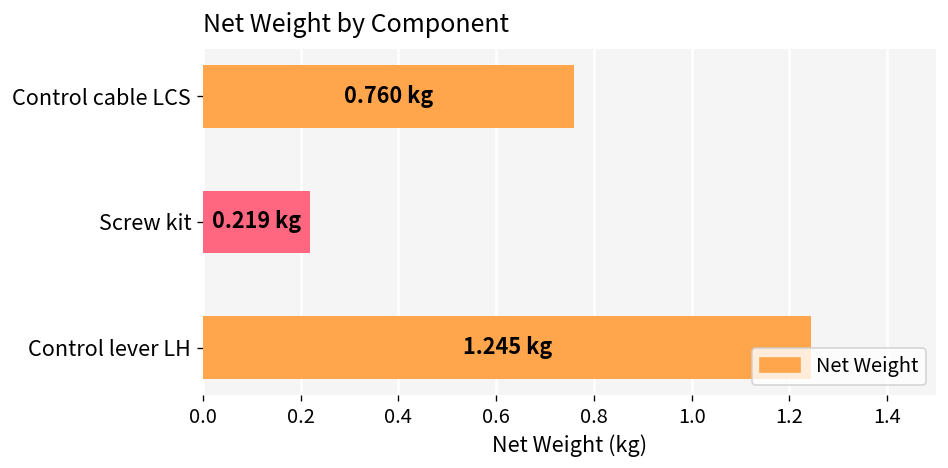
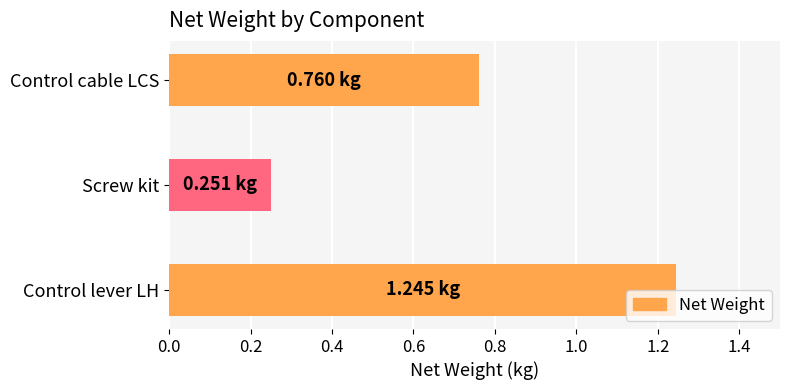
  {
    "Control cable LCS": 0.760,
-   "Screw kit": 0.219,
+   "Screw kit": 0.251,
    "Control lever LH": 1.245
  }
